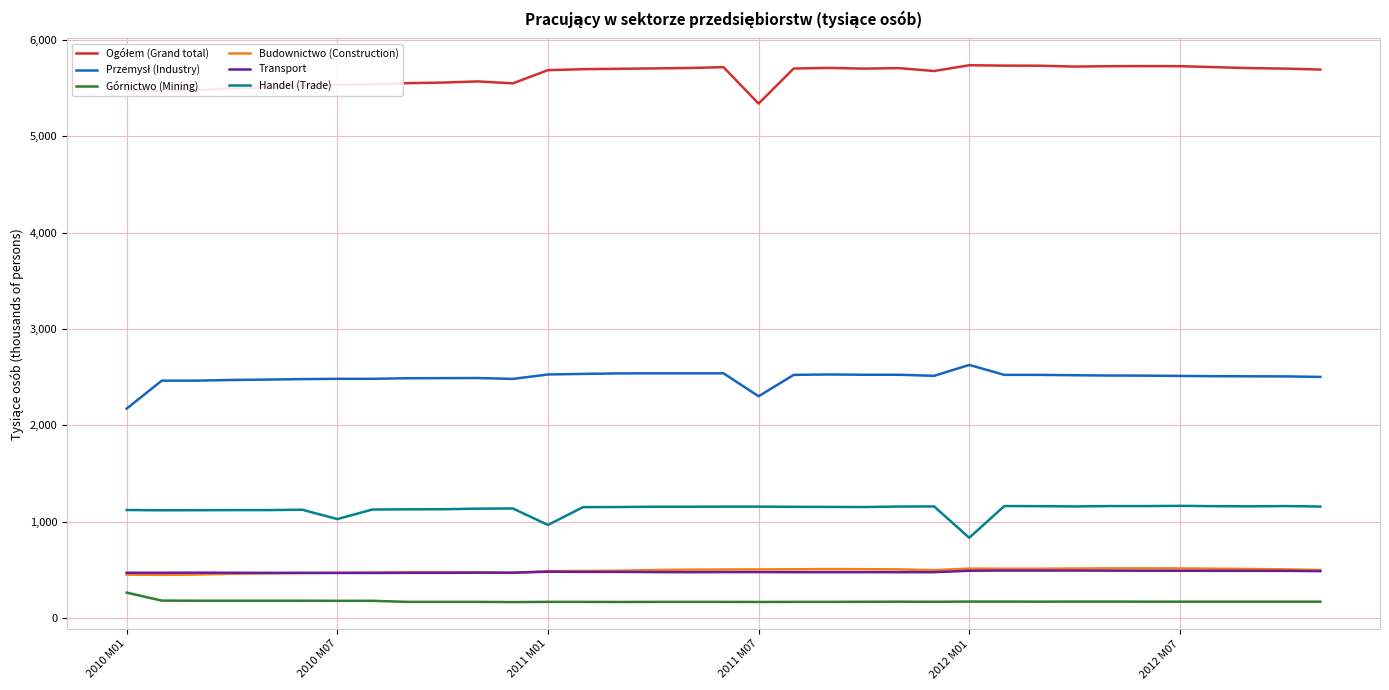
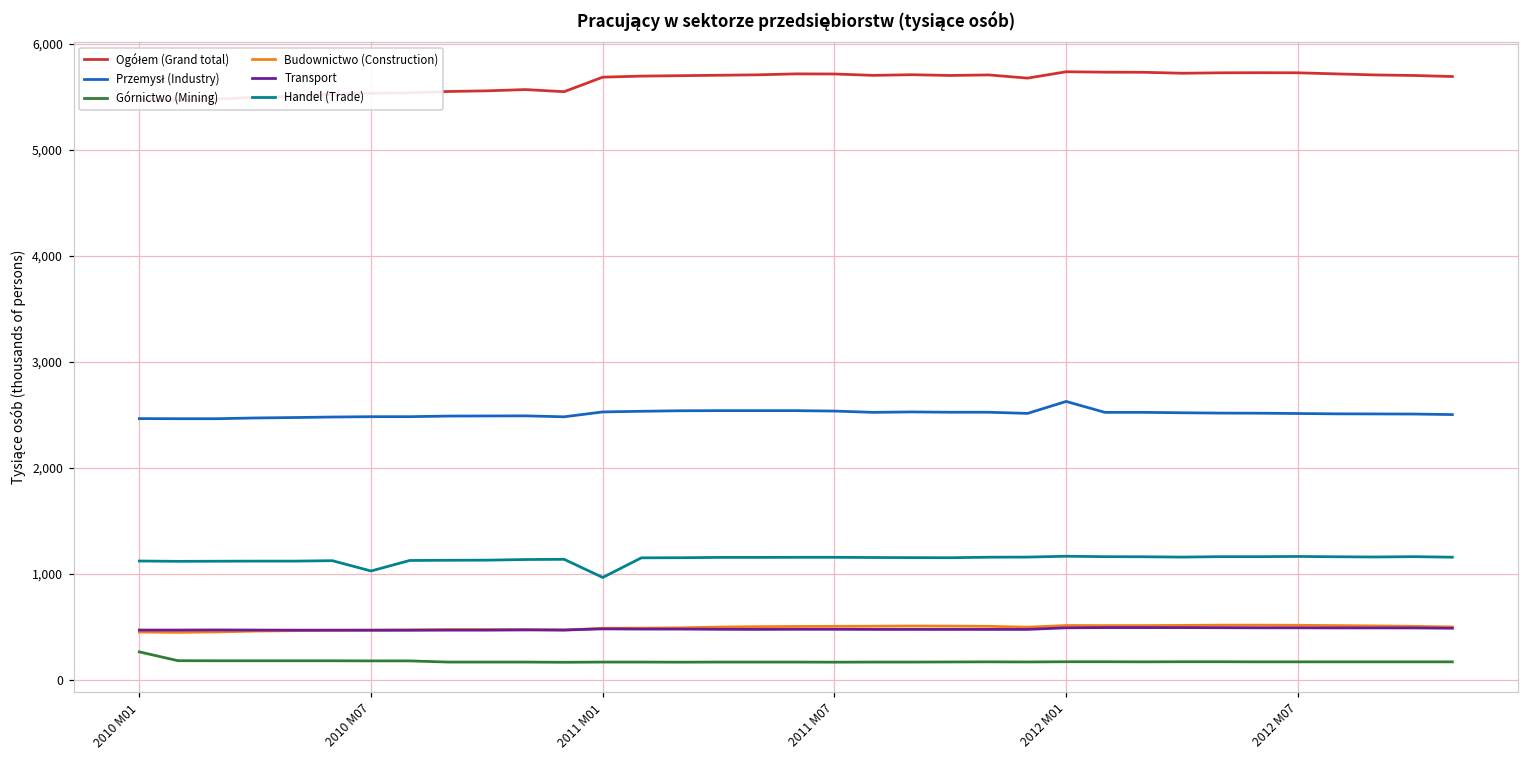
  {
    "Ogółem (Grand total)": {
      "2011 M01": "5,700",
-     "2011 M07": "5,300",
+     "2011 M07": "5,700",
      "2012 M01": "5,700",
      "2012 M07": "5,700"
    },
    "Przemysł (Industry)": {
-     "2010 M01": "2,200",
+     "2010 M01": "2,500",
      "2010 M07": "2,500",
      "2011 M01": "2,500",
-     "2011 M07": "2,300",
+     "2011 M07": "2,500",
      "2012 M01": "2,600",
      "2012 M07": "2,500"
    },
    "Górnictwo (Mining)": {
      "2010 M01": "300",
      "2010 M07": "200",
      "2011 M01": "200",
      "2011 M07": "200",
      "2012 M01": "200",
      "2012 M07": "200"
    },
    "Budownictwo (Construction)": {
      "2011 M07": "500"
    },
    "Transport": {
      "2011 M07": "500"
    },
    "Handel (Trade)": {
      "2010 M01": "1,100",
      "2010 M07": "1,000",
      "2011 M01": "1,000",
      "2011 M07": "1,200",
-     "2012 M01": "800",
+     "2012 M01": "1,200",
      "2012 M07": "1,200"
    }
  }
